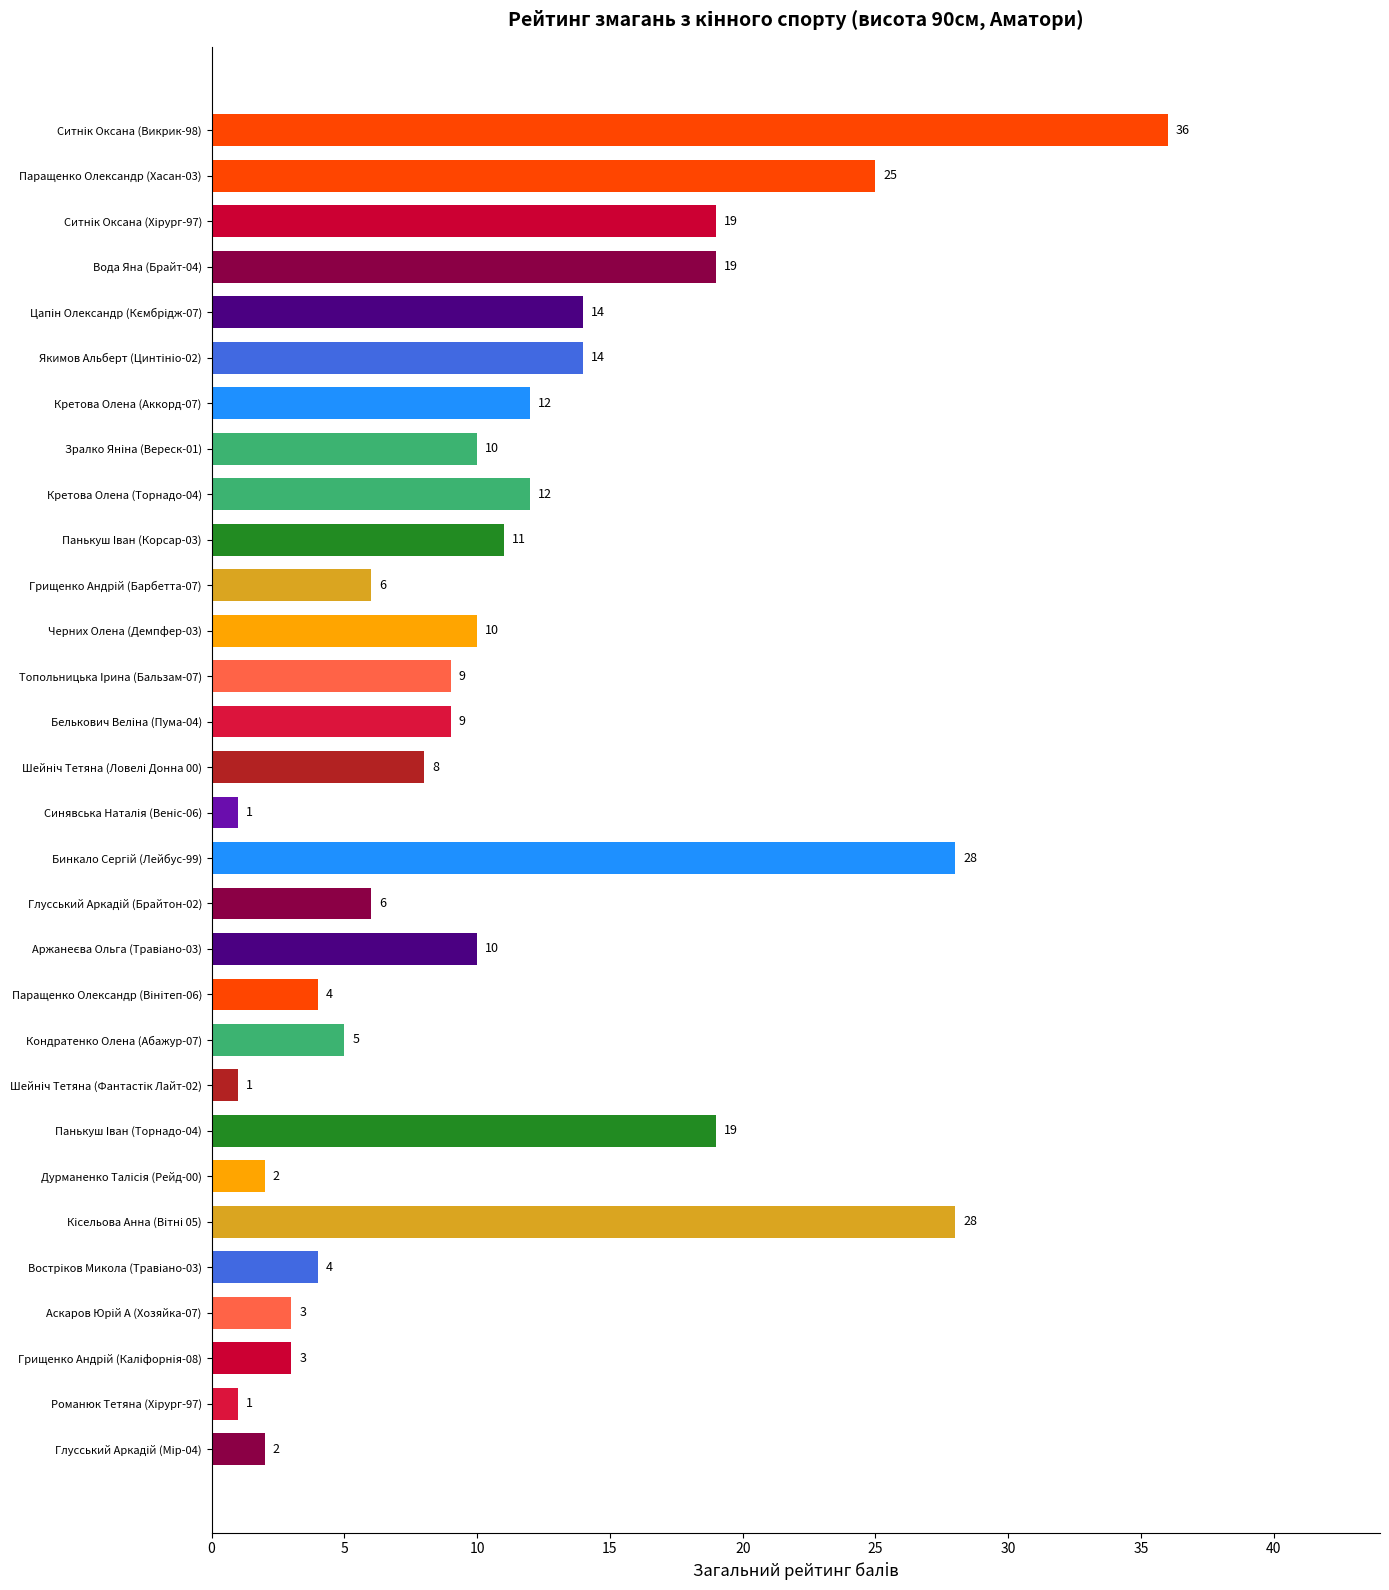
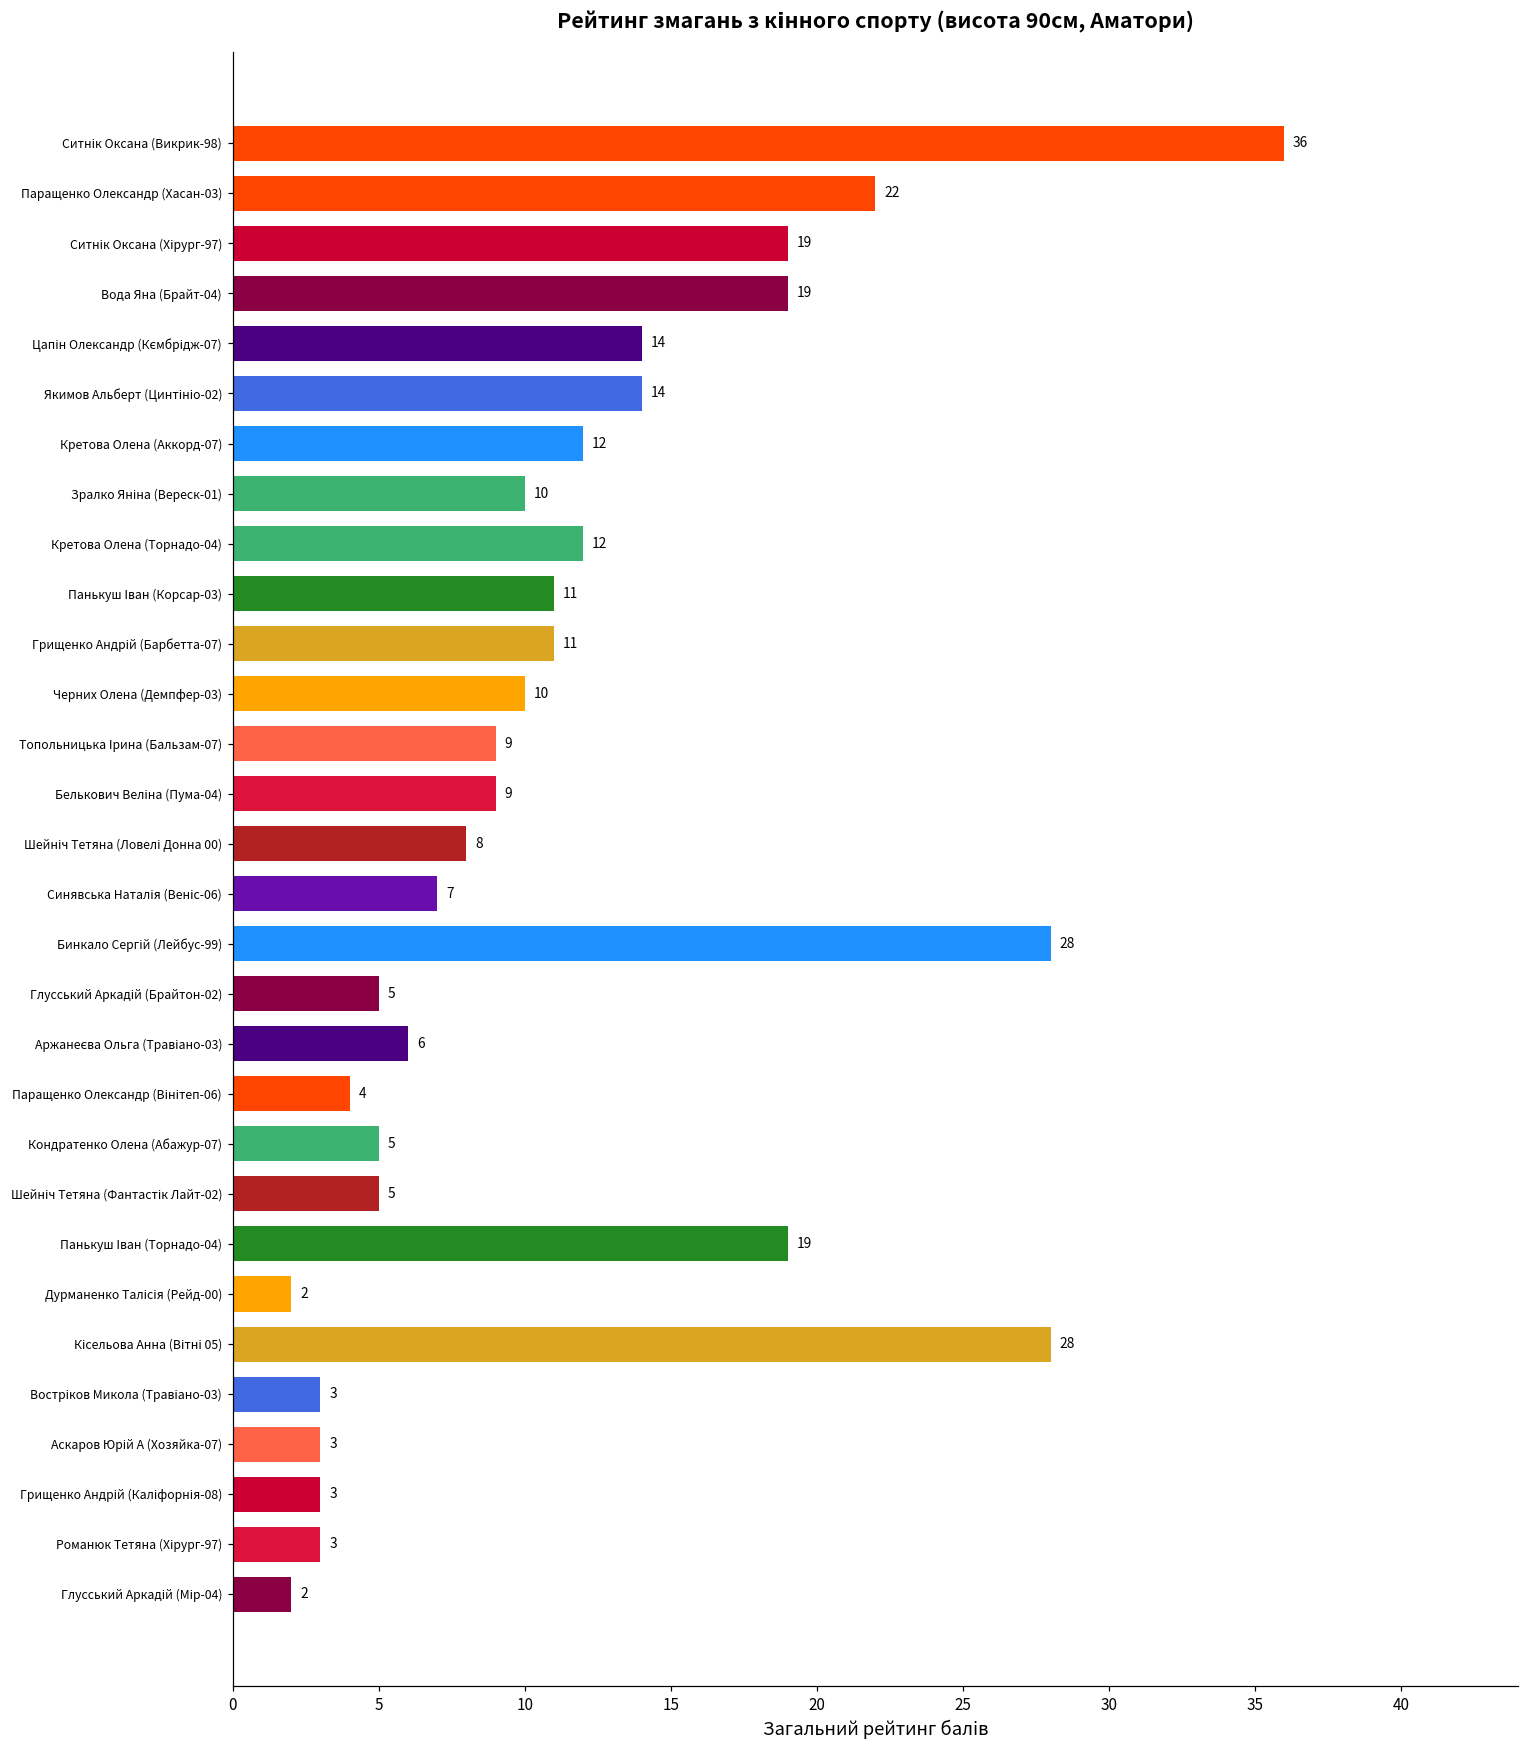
  {
    "Ситнік Оксана (Викрик-98)": 36,
-   "Паращенко Олександр (Хасан-03)": 25,
+   "Паращенко Олександр (Хасан-03)": 22,
    "Ситнік Оксана (Хірург-97)": 19,
    "Вода Яна (Брайт-04)": 19,
    "Цапін Олександр (Кємбрідж-07)": 14,
    "Якимов Альберт (Цинтініо-02)": 14,
    "Кретова Олена (Аккорд-07)": 12,
    "Зралко Яніна (Вереск-01)": 10,
    "Кретова Олена (Торнадо-04)": 12,
    "Панькуш Іван (Корсар-03)": 11,
-   "Грищенко Андрій (Барбетта-07)": 6,
+   "Грищенко Андрій (Барбетта-07)": 11,
    "Черних Олена (Демпфер-03)": 10,
    "Топольницька Ірина (Бальзам-07)": 9,
    "Белькович Веліна (Пума-04)": 9,
    "Шейніч Тетяна (Ловелі Донна 00)": 8,
-   "Синявська Наталія (Веніс-06)": 1,
+   "Синявська Наталія (Веніс-06)": 7,
    "Бинкало Сергій (Лейбус-99)": 28,
-   "Глусський Аркадій (Брайтон-02)": 6,
-   "Аржанеєва Ольга (Травіано-03)": 10,
+   "Глусський Аркадій (Брайтон-02)": 5,
+   "Аржанеєва Ольга (Травіано-03)": 6,
    "Паращенко Олександр (Вінітеп-06)": 4,
    "Кондратенко Олена (Абажур-07)": 5,
-   "Шейніч Тетяна (Фантастік Лайт-02)": 1,
+   "Шейніч Тетяна (Фантастік Лайт-02)": 5,
    "Панькуш Іван (Торнадо-04)": 19,
    "Дурманенко Талісія (Рейд-00)": 2,
    "Кісельова Анна (Вітні 05)": 28,
-   "Востріков Микола (Травіано-03)": 4,
+   "Востріков Микола (Травіано-03)": 3,
    "Аскаров Юрій А (Хозяйка-07)": 3,
    "Грищенко Андрій (Каліфорнія-08)": 3,
-   "Романюк Тетяна (Хірург-97)": 1,
+   "Романюк Тетяна (Хірург-97)": 3,
    "Глусський Аркадій (Мір-04)": 2
  }
